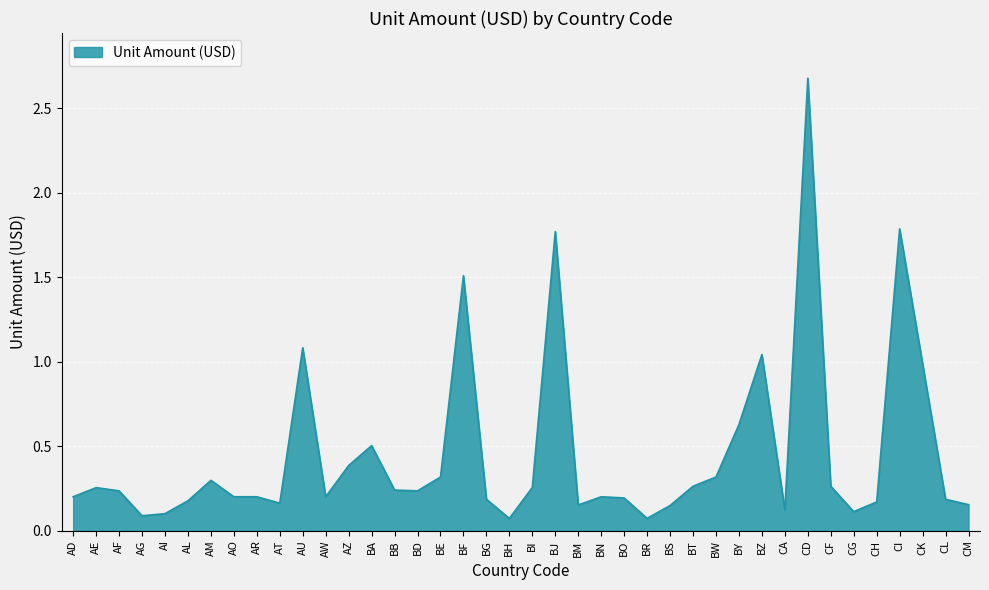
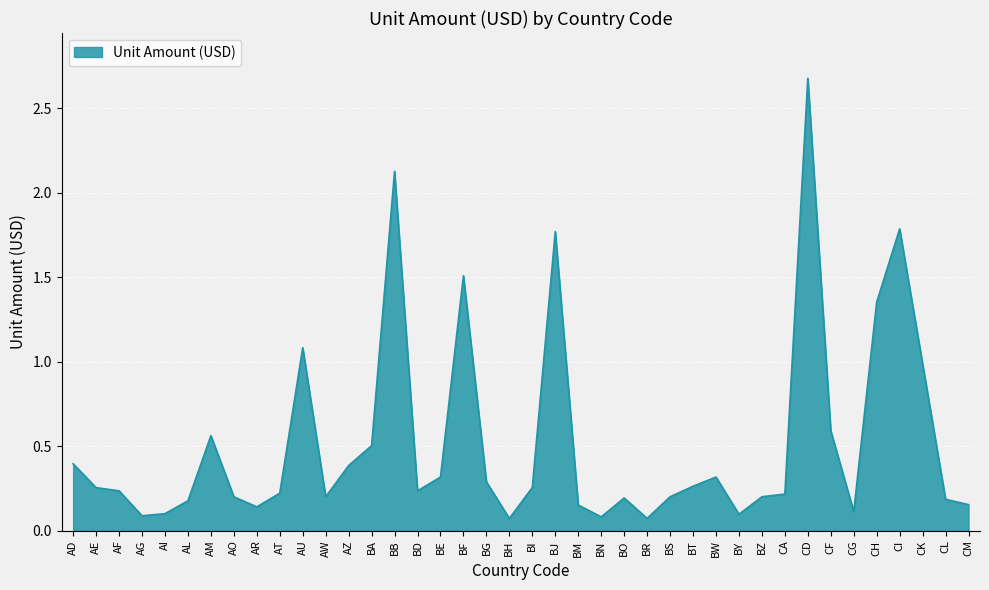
  {
-   "AD": 0.20,
+   "AD": 0.40,
    "AE": 0.26,
    "AF": 0.24,
    "AG": 0.09,
    "AI": 0.10,
    "AL": 0.18,
-   "AM": 0.30,
+   "AM": 0.56,
    "AO": 0.20,
-   "AR": 0.20,
-   "AT": 0.16,
+   "AR": 0.14,
+   "AT": 0.22,
    "AU": 1.08,
    "AW": 0.20,
    "AZ": 0.39,
    "BA": 0.50,
-   "BB": 0.24,
+   "BB": 2.13,
    "BD": 0.24,
    "BE": 0.32,
    "BF": 1.51,
-   "BG": 0.19,
+   "BG": 0.29,
    "BH": 0.07,
    "BI": 0.26,
    "BJ": 1.77,
    "BM": 0.15,
-   "BN": 0.20,
+   "BN": 0.08,
    "BO": 0.19,
    "BR": 0.07,
-   "BS": 0.15,
+   "BS": 0.20,
    "BT": 0.26,
    "BW": 0.32,
-   "BY": 0.63,
-   "BZ": 1.04,
-   "CA": 0.12,
+   "BY": 0.10,
+   "BZ": 0.20,
+   "CA": 0.22,
    "CD": 2.68,
-   "CF": 0.26,
+   "CF": 0.59,
    "CG": 0.11,
-   "CH": 0.17,
+   "CH": 1.35,
    "CI": 1.79,
    "CK": 0.99,
    "CL": 0.19,
    "CM": 0.15
  }
